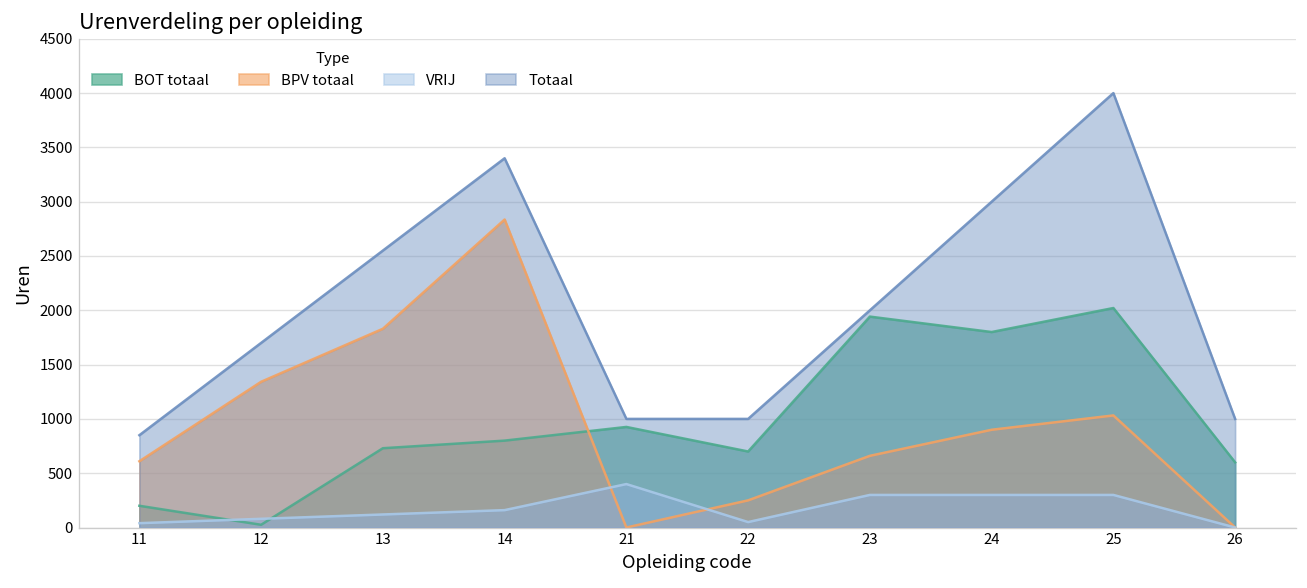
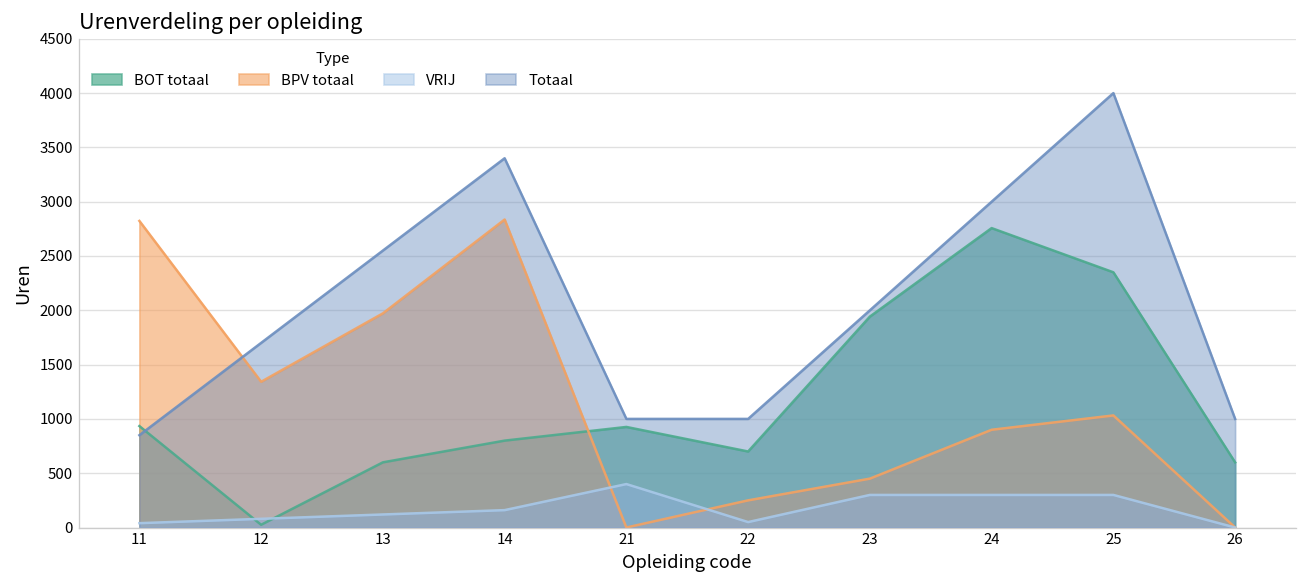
  {
    "BOT totaal": {
-     "11": 200,
+     "11": 900,
      "12": 0,
-     "13": 700,
+     "13": 600,
      "14": 800,
      "21": 900,
      "22": 700,
      "23": 1900,
-     "24": 1800,
-     "25": 2000,
+     "24": 2800,
+     "25": 2400,
      "26": 600
    },
    "BPV totaal": {
-     "11": 600,
+     "11": 2800,
      "12": 1300,
-     "13": 1800,
+     "13": 2000,
      "14": 2800,
      "21": 0,
      "22": 300,
-     "23": 700,
+     "23": 500,
      "24": 900,
      "25": 1000
    }
  }
